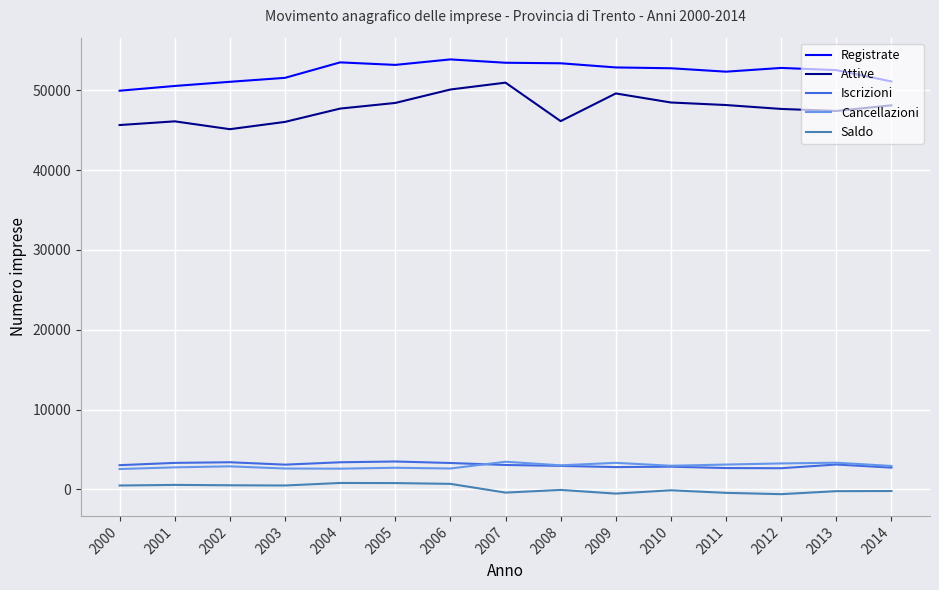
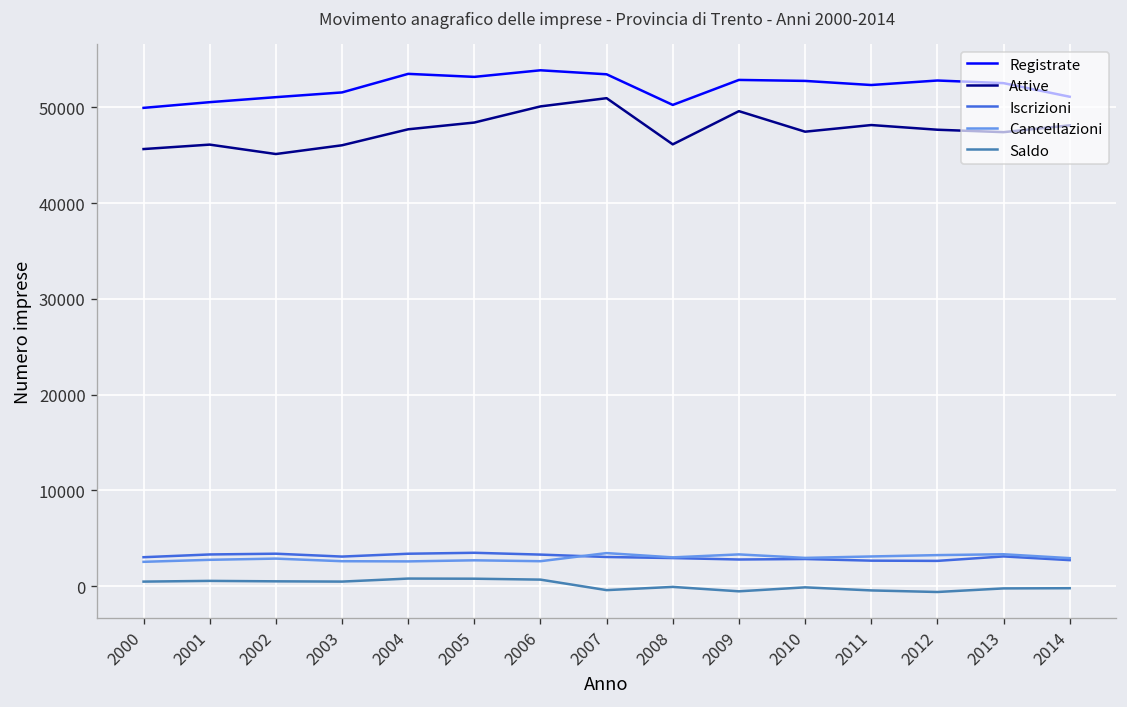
  {
    "Registrate": {
      "2000": 50000,
      "2001": 51000,
      "2002": 51000,
      "2003": 52000,
      "2004": 53000,
      "2005": 53000,
      "2006": 54000,
      "2007": 53000,
-     "2008": 53000,
+     "2008": 50000,
      "2009": 53000,
      "2010": 53000,
      "2011": 52000,
      "2012": 53000
    },
    "Attive": {
      "2000": 46000,
      "2001": 46000,
      "2002": 45000,
      "2003": 46000,
      "2004": 48000,
      "2005": 48000,
      "2006": 50000,
      "2007": 51000,
      "2008": 46000,
      "2009": 50000,
-     "2010": 48000,
+     "2010": 47000,
      "2011": 48000,
      "2012": 48000
    }
  }
